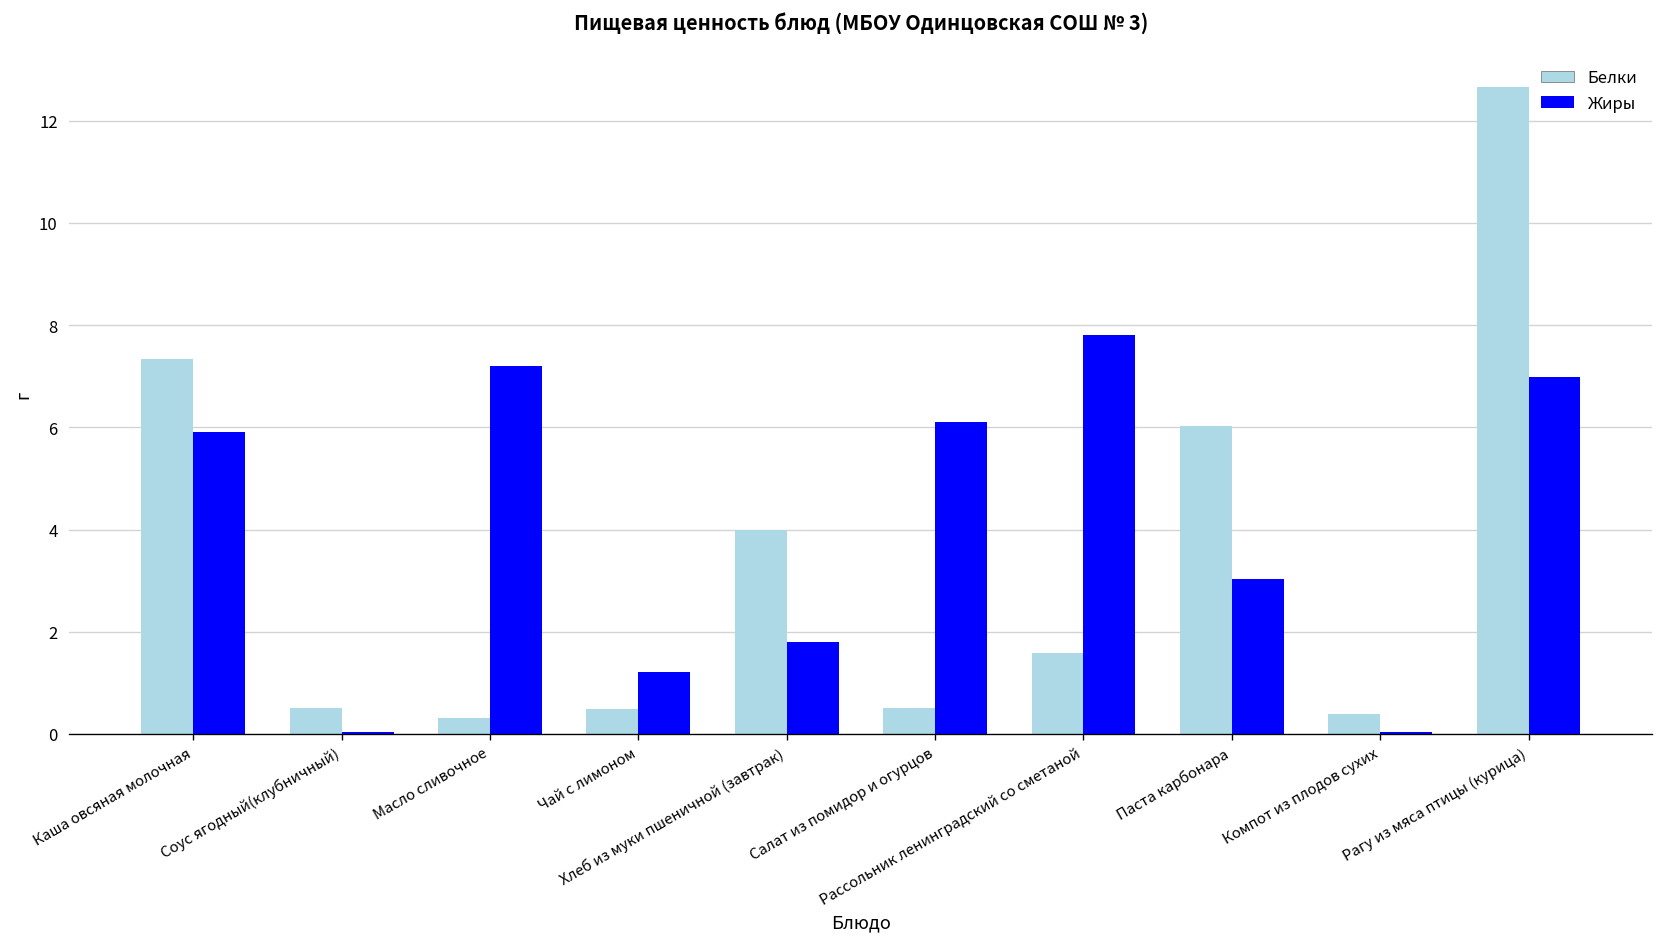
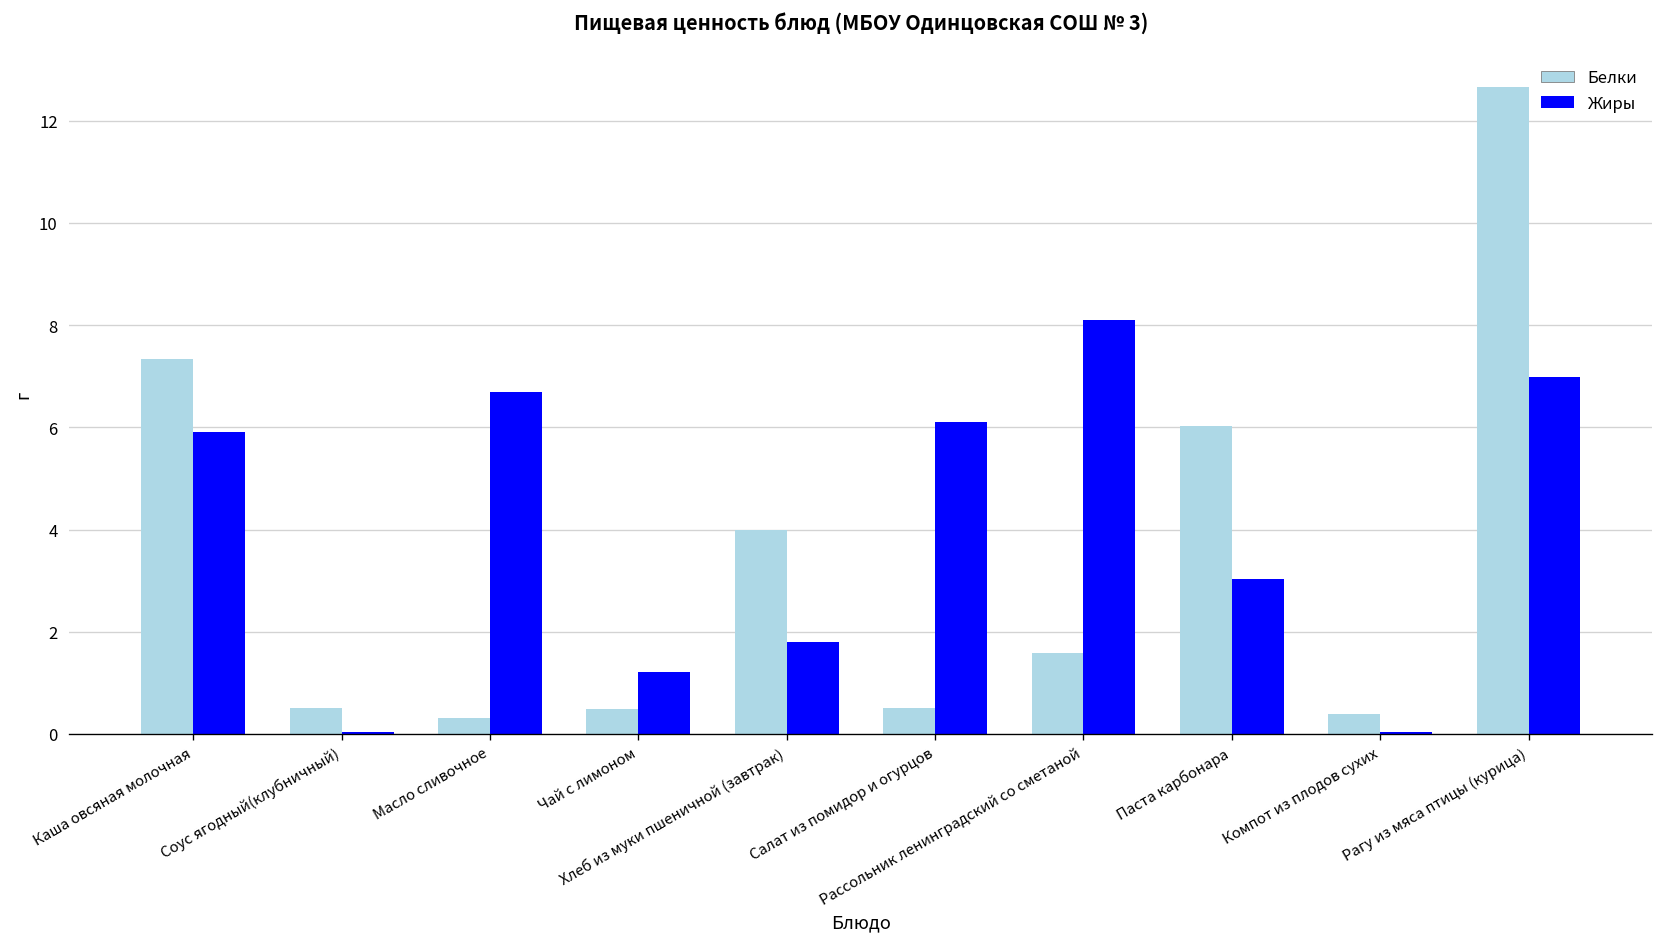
  {
    "Белки": {
      "Каша овсяная молочная": 7.3,
      "Соус ягодный(клубничный)": 0.5,
      "Масло сливочное": 0.3,
      "Чай с лимоном": 0.5,
      "Хлеб из муки пшеничной (завтрак)": 4.0,
      "Салат из помидор и огурцов": 0.5,
      "Рассольник ленинградский со сметаной": 1.6,
      "Паста карбонара": 6.0,
      "Компот из плодов сухих": 0.4,
      "Рагу из мяса птицы (курица)": 12.7
    },
    "Жиры": {
      "Каша овсяная молочная": 5.9,
-     "Масло сливочное": 7.2,
+     "Масло сливочное": 6.7,
      "Чай с лимоном": 1.2,
      "Хлеб из муки пшеничной (завтрак)": 1.8,
      "Салат из помидор и огурцов": 6.1,
-     "Рассольник ленинградский со сметаной": 7.8,
+     "Рассольник ленинградский со сметаной": 8.1,
      "Паста карбонара": 3.0,
      "Рагу из мяса птицы (курица)": 7.0
    }
  }
